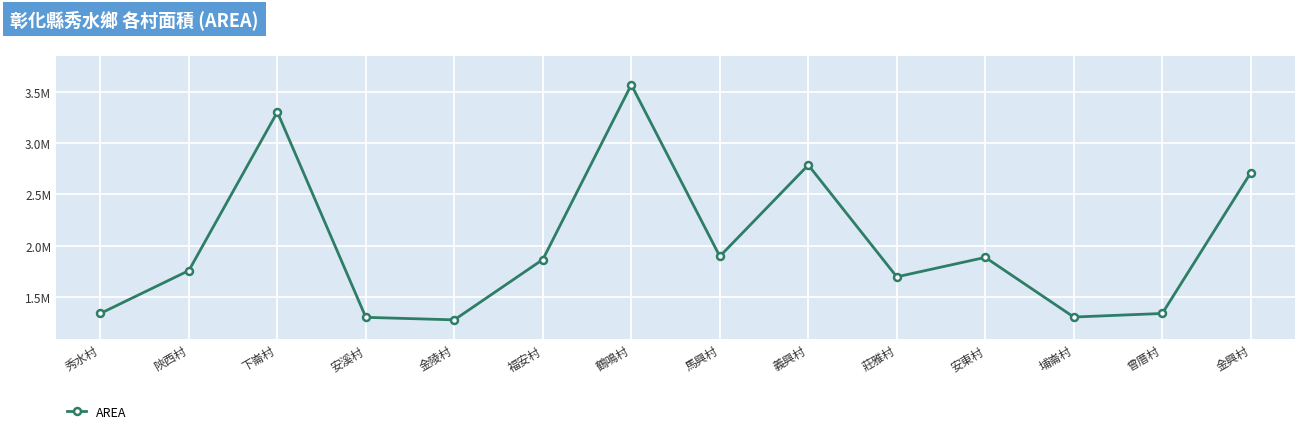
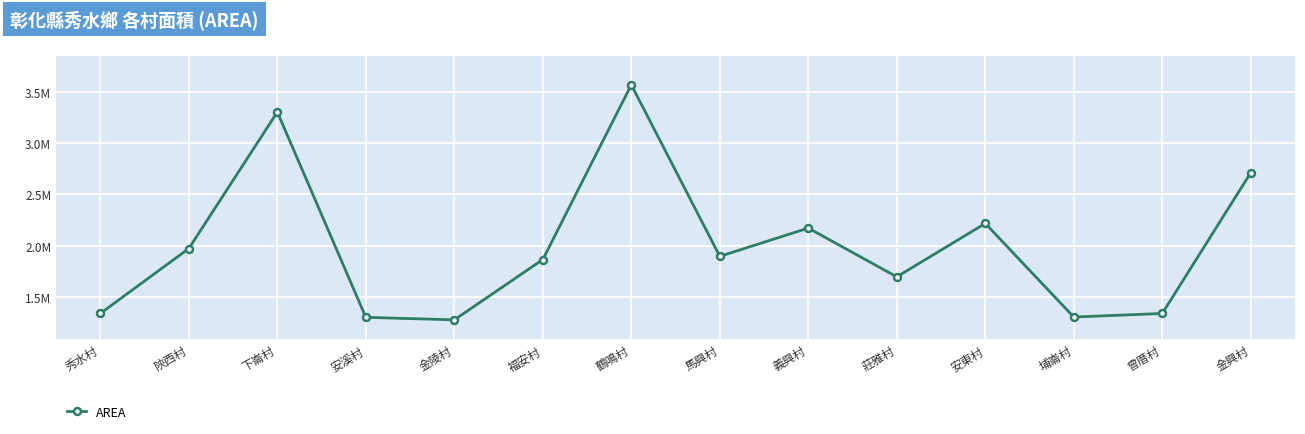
  {
    "秀水村": 1340000,
-   "陝西村": 1760000,
+   "陝西村": 1970000,
    "下崙村": 3300000,
    "安溪村": 1300000,
    "金陵村": 1270000,
    "福安村": 1860000,
    "鶴鳴村": 3570000,
    "馬興村": 1890000,
-   "義興村": 2790000,
+   "義興村": 2170000,
    "莊雅村": 1690000,
-   "安東村": 1880000,
+   "安東村": 2220000,
    "埔崙村": 1300000,
    "曾厝村": 1340000,
    "金興村": 2710000
  }
